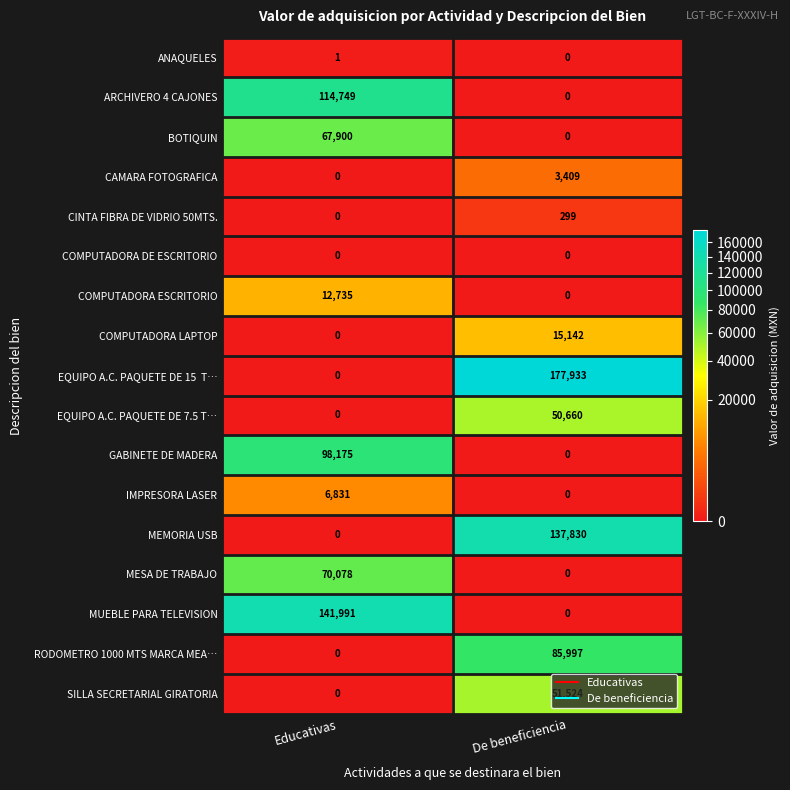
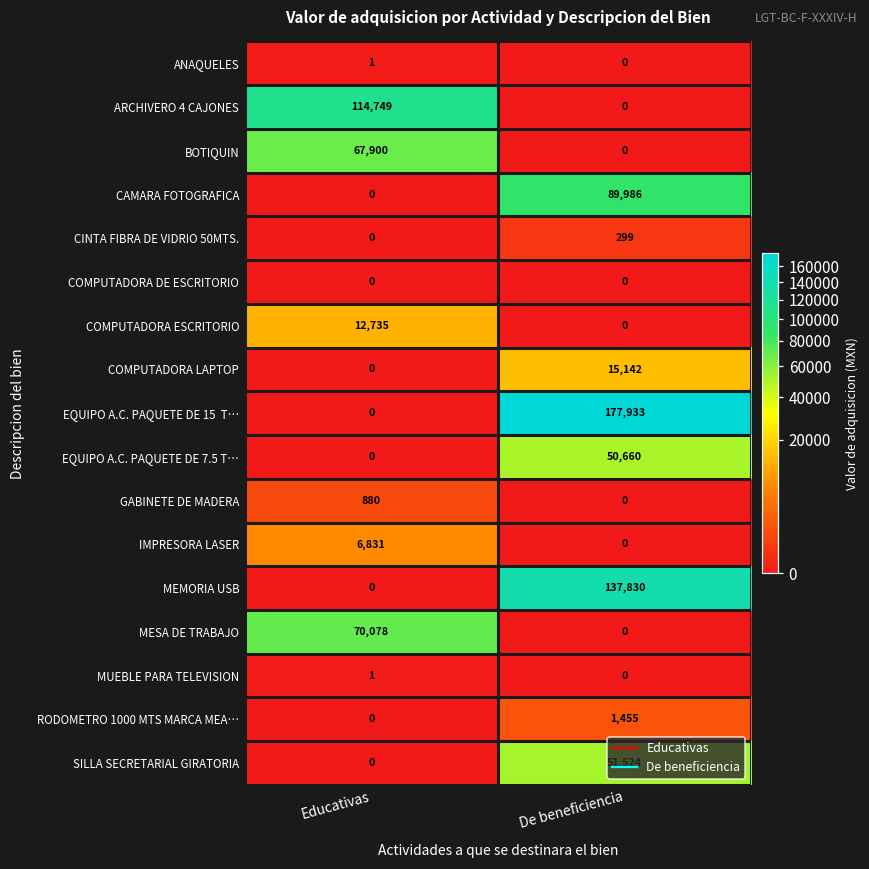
  {
    "ANAQUELES": {
      "Educativas": "1",
      "De beneficiencia": "0"
    },
    "ARCHIVERO 4 CAJONES": {
      "Educativas": "114,749",
      "De beneficiencia": "0"
    },
    "BOTIQUIN": {
      "Educativas": "67,900",
      "De beneficiencia": "0"
    },
    "CAMARA FOTOGRAFICA": {
      "Educativas": "0",
-     "De beneficiencia": "3,409"
+     "De beneficiencia": "89,986"
    },
    "CINTA FIBRA DE VIDRIO 50MTS.": {
      "Educativas": "0",
      "De beneficiencia": "299"
    },
    "COMPUTADORA DE ESCRITORIO": {
      "Educativas": "0",
      "De beneficiencia": "0"
    },
    "COMPUTADORA ESCRITORIO": {
      "Educativas": "12,735",
      "De beneficiencia": "0"
    },
    "COMPUTADORA LAPTOP": {
      "Educativas": "0",
      "De beneficiencia": "15,142"
    },
    "EQUIPO A.C. PAQUETE DE 15 T…": {
      "Educativas": "0",
      "De beneficiencia": "177,933"
    },
    "EQUIPO A.C. PAQUETE DE 7.5 T…": {
      "Educativas": "0",
      "De beneficiencia": "50,660"
    },
    "GABINETE DE MADERA": {
-     "Educativas": "98,175",
+     "Educativas": "880",
      "De beneficiencia": "0"
    },
    "IMPRESORA LASER": {
      "Educativas": "6,831",
      "De beneficiencia": "0"
    },
    "MEMORIA USB": {
      "Educativas": "0",
      "De beneficiencia": "137,830"
    },
    "MESA DE TRABAJO": {
      "Educativas": "70,078",
      "De beneficiencia": "0"
    },
    "MUEBLE PARA TELEVISION": {
-     "Educativas": "141,991",
+     "Educativas": "1",
      "De beneficiencia": "0"
    },
    "RODOMETRO 1000 MTS MARCA MEA…": {
      "Educativas": "0",
-     "De beneficiencia": "85,997"
+     "De beneficiencia": "1,455"
    },
    "SILLA SECRETARIAL GIRATORIA": {
      "Educativas": "0"
    }
  }
